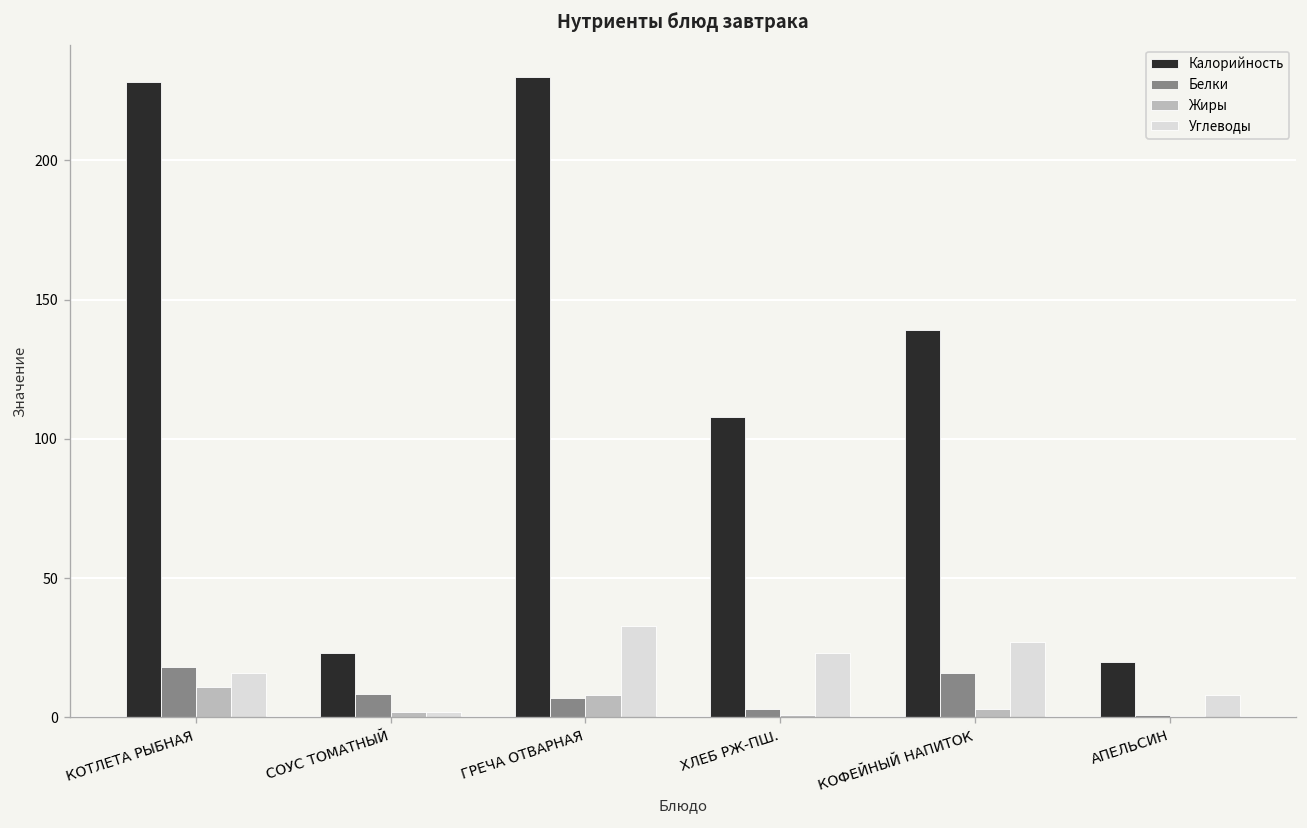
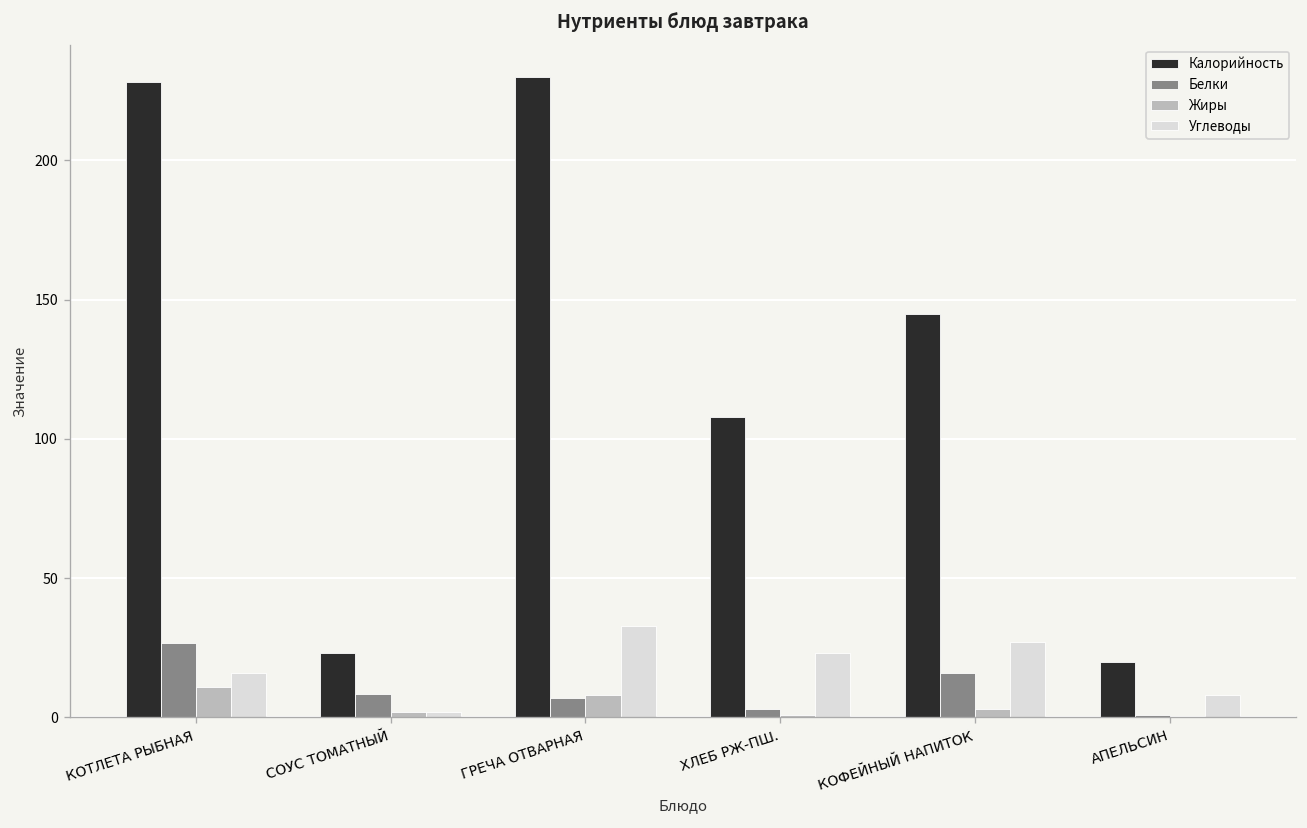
  {
    "Калорийность": {
      "КОТЛЕТА РЫБНАЯ": 228,
      "СОУС ТОМАТНЫЙ": 23,
      "ГРЕЧА ОТВАРНАЯ": 230,
      "ХЛЕБ РЖ-ПШ.": 108,
-     "КОФЕЙНЫЙ НАПИТОК": 139,
+     "КОФЕЙНЫЙ НАПИТОК": 145,
      "АПЕЛЬСИН": 20
    },
    "Белки": {
-     "КОТЛЕТА РЫБНАЯ": 18,
+     "КОТЛЕТА РЫБНАЯ": 27,
      "СОУС ТОМАТНЫЙ": 9,
      "ГРЕЧА ОТВАРНАЯ": 7,
      "ХЛЕБ РЖ-ПШ.": 3,
      "КОФЕЙНЫЙ НАПИТОК": 16
    }
  }
